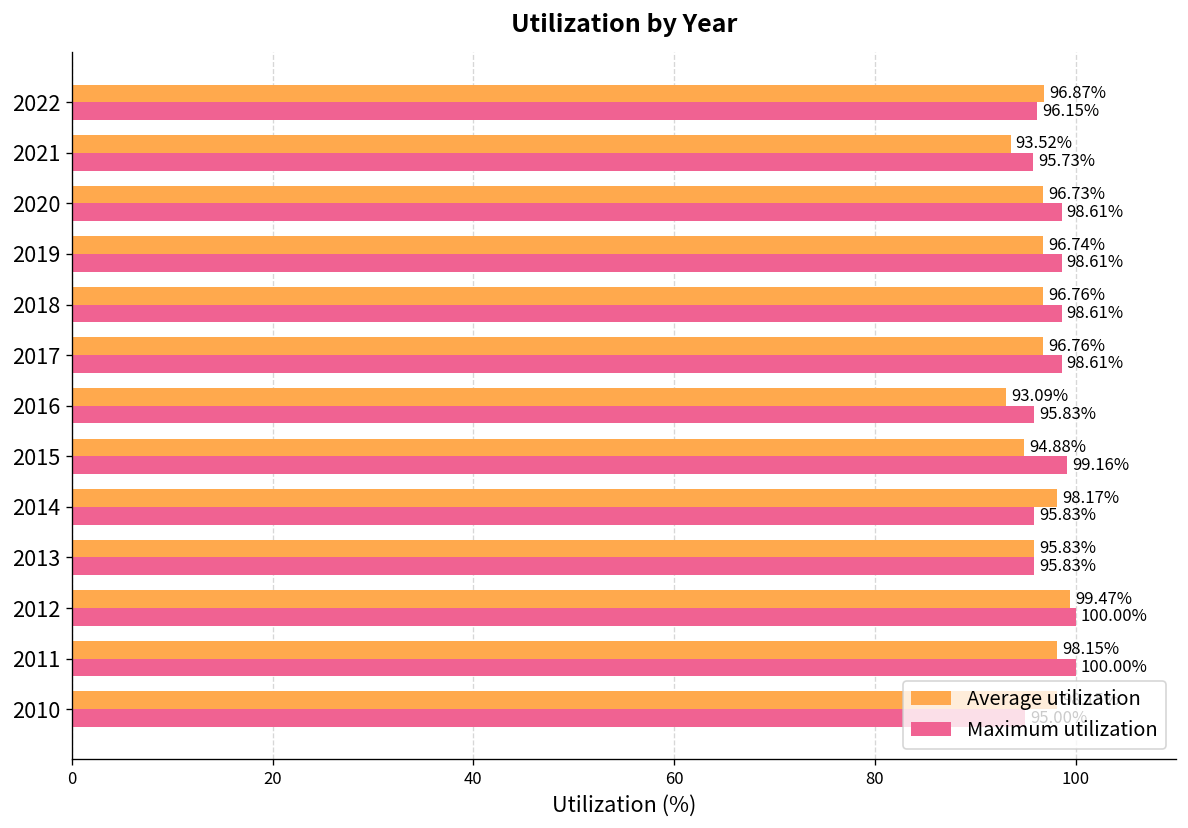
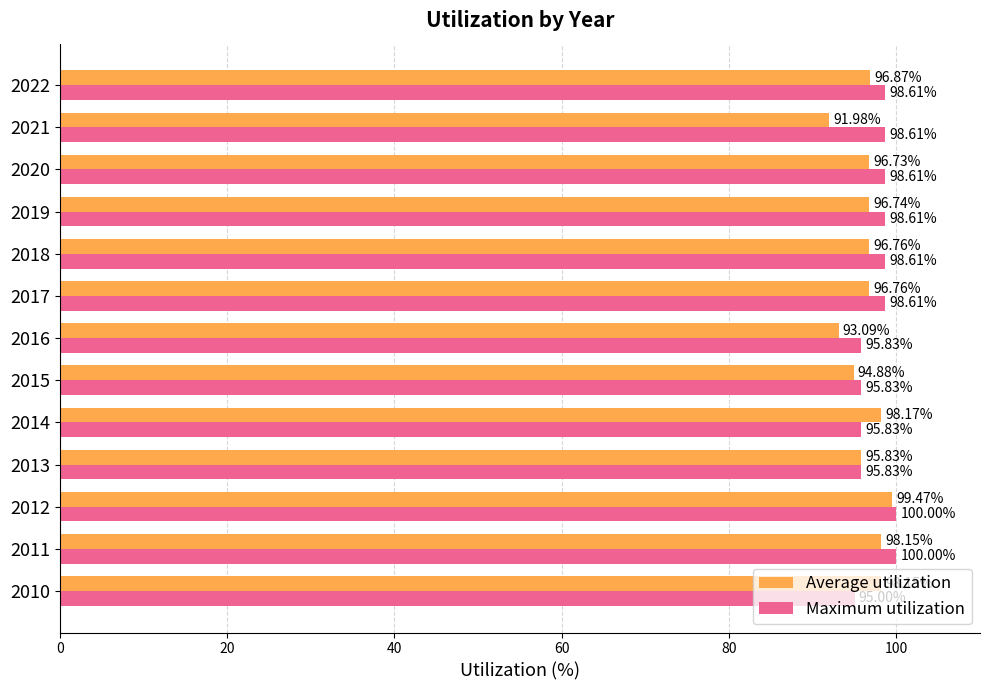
  {
    "Average utilization": {
      "2022": "96.87%",
-     "2021": "93.52%",
+     "2021": "91.98%",
      "2020": "96.73%",
      "2019": "96.74%",
      "2018": "96.76%",
      "2017": "96.76%",
      "2016": "93.09%",
      "2015": "94.88%",
      "2014": "98.17%",
      "2013": "95.83%",
      "2012": "99.47%",
      "2011": "98.15%"
    },
    "Maximum utilization": {
-     "2022": "96.15%",
-     "2021": "95.73%",
+     "2022": "98.61%",
+     "2021": "98.61%",
      "2020": "98.61%",
      "2019": "98.61%",
      "2018": "98.61%",
      "2017": "98.61%",
      "2016": "95.83%",
-     "2015": "99.16%",
+     "2015": "95.83%",
      "2014": "95.83%",
      "2013": "95.83%",
      "2012": "100.00%",
      "2011": "100.00%"
    }
  }
